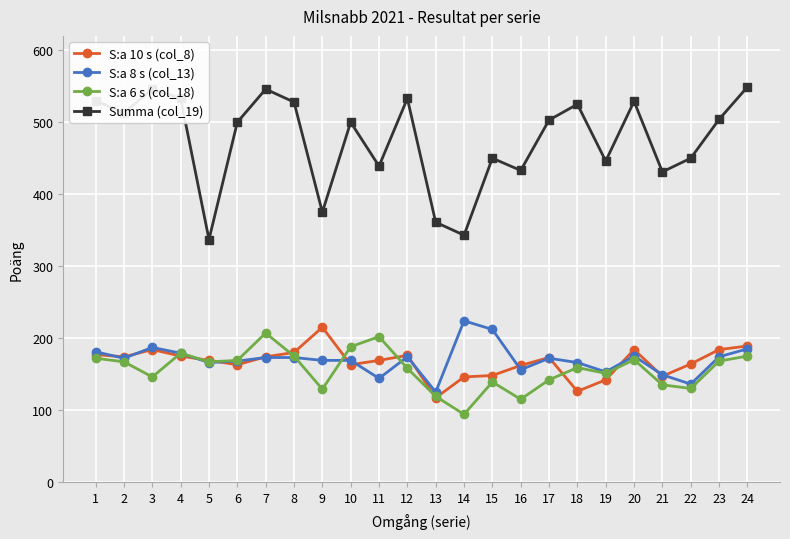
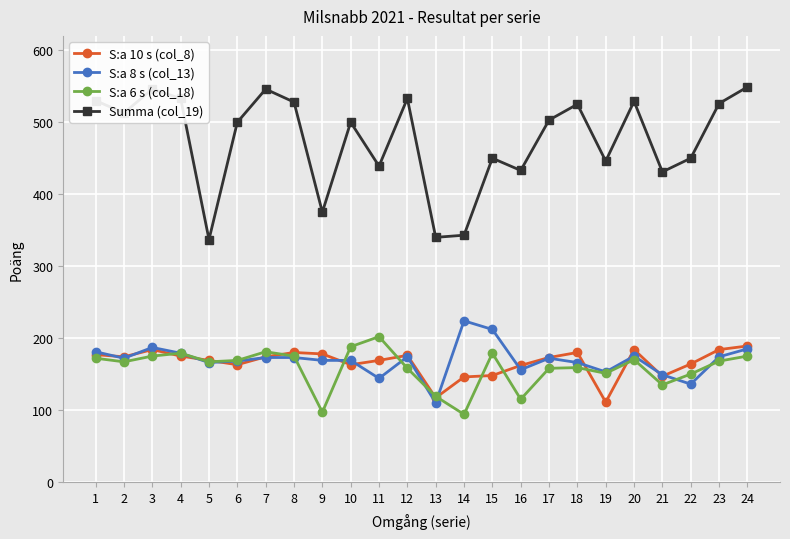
  {
    "S:a 10 s (col_8)": {
      "1": 180,
      "4": 180,
      "6": 160,
      "8": 180,
-     "9": 220,
+     "9": 180,
      "10": 160,
      "11": 170,
      "14": 150,
      "15": 150,
      "16": 160,
-     "18": 130,
-     "19": 140,
+     "18": 180,
+     "19": 110,
      "20": 180,
      "22": 160,
      "23": 180,
      "24": 190
    },
    "S:a 8 s (col_13)": {
      "1": 180,
      "9": 170,
      "10": 170,
      "11": 140,
-     "13": 130,
+     "13": 110,
      "14": 220,
      "15": 210,
      "16": 160,
      "18": 170,
      "20": 180,
      "22": 140,
      "23": 170,
      "24": 190
    },
    "S:a 6 s (col_18)": {
      "1": 170,
      "2": 170,
-     "3": 150,
-     "7": 210,
-     "9": 130,
+     "3": 180,
+     "7": 180,
+     "9": 100,
      "10": 190,
      "11": 200,
      "12": 160,
      "14": 90,
-     "15": 140,
+     "15": 180,
      "16": 120,
-     "17": 140,
+     "17": 160,
      "18": 160,
      "20": 170,
      "21": 140,
-     "22": 130,
+     "22": 150,
      "23": 170,
      "24": 180
    },
    "Summa (col_19)": {
      "5": 340,
      "6": 500,
      "7": 550,
      "8": 530,
      "9": 380,
      "10": 500,
      "11": 440,
      "12": 530,
-     "13": 360,
+     "13": 340,
      "14": 340,
      "15": 450,
      "16": 430,
      "17": 500,
      "18": 530,
      "19": 450,
      "20": 530,
      "21": 430,
      "22": 450,
-     "23": 500,
+     "23": 530,
      "24": 550
    }
  }
